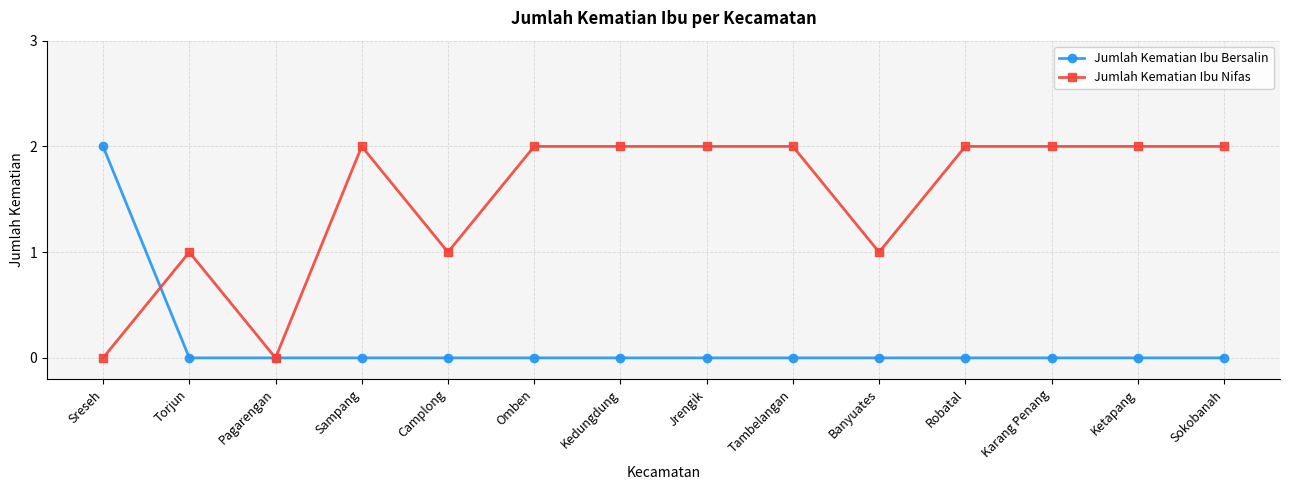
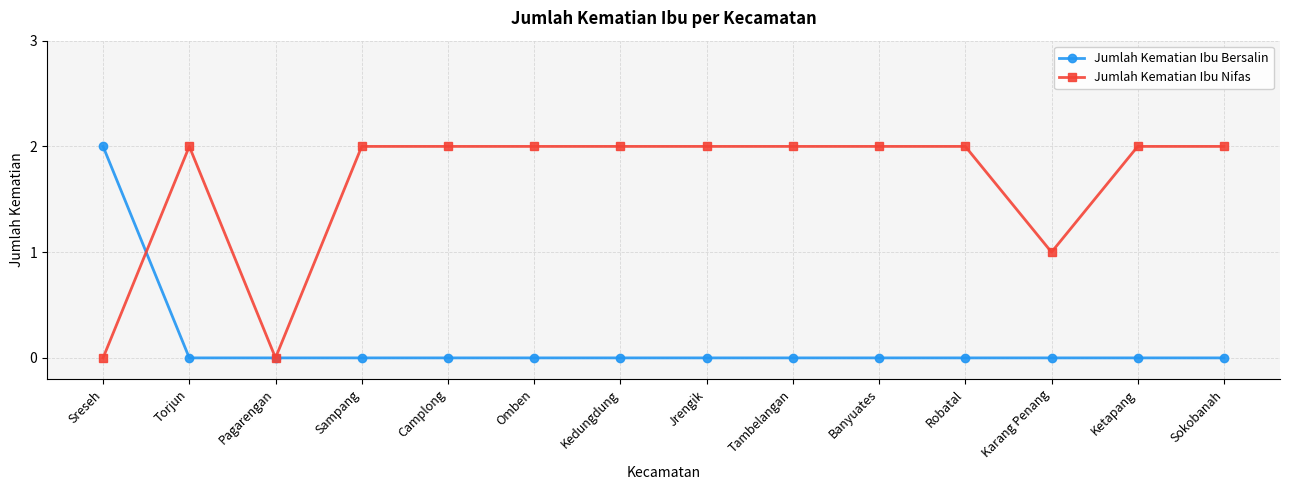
  {
    "Jumlah Kematian Ibu Bersalin": {
      "Sreseh": 2,
      "Torjun": 0,
      "Sampang": 0,
      "Camplong": 0,
      "Omben": 0,
      "Kedungdung": 0,
      "Jrengik": 0,
      "Tambelangan": 0,
      "Banyuates": 0,
      "Robatal": 0,
      "Karang Penang": 0,
      "Ketapang": 0,
      "Sokobanah": 0
    },
    "Jumlah Kematian Ibu Nifas": {
      "Sreseh": 0,
-     "Torjun": 1,
+     "Torjun": 2,
      "Sampang": 2,
-     "Camplong": 1,
+     "Camplong": 2,
      "Omben": 2,
      "Kedungdung": 2,
      "Jrengik": 2,
      "Tambelangan": 2,
-     "Banyuates": 1,
+     "Banyuates": 2,
      "Robatal": 2,
-     "Karang Penang": 2,
+     "Karang Penang": 1,
      "Ketapang": 2,
      "Sokobanah": 2
    }
  }
